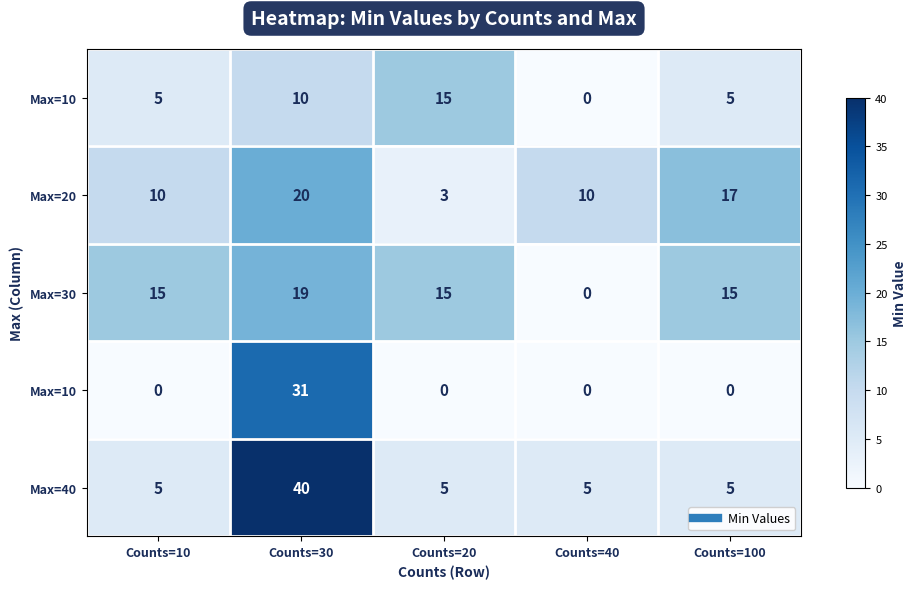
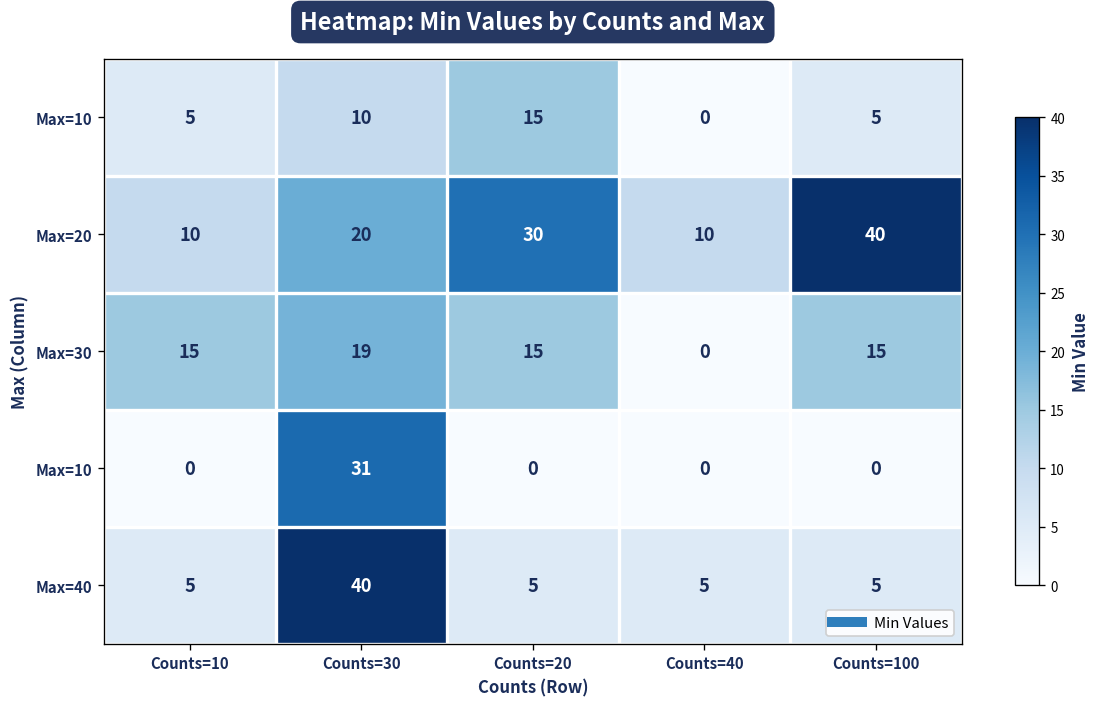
  {
    "Max=20": {
      "Counts=10": 10,
      "Counts=30": 20,
-     "Counts=20": 3,
+     "Counts=20": 30,
      "Counts=40": 10,
-     "Counts=100": 17
+     "Counts=100": 40
    },
    "Max=30": {
      "Counts=10": 15,
      "Counts=30": 19,
      "Counts=20": 15,
      "Counts=40": 0,
      "Counts=100": 15
    },
    "Max=40": {
      "Counts=10": 5,
      "Counts=30": 40,
      "Counts=20": 5,
      "Counts=40": 5,
      "Counts=100": 5
    }
  }
